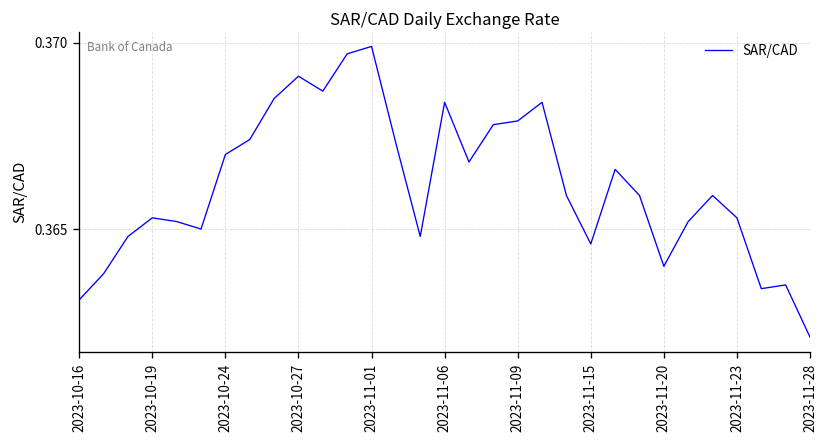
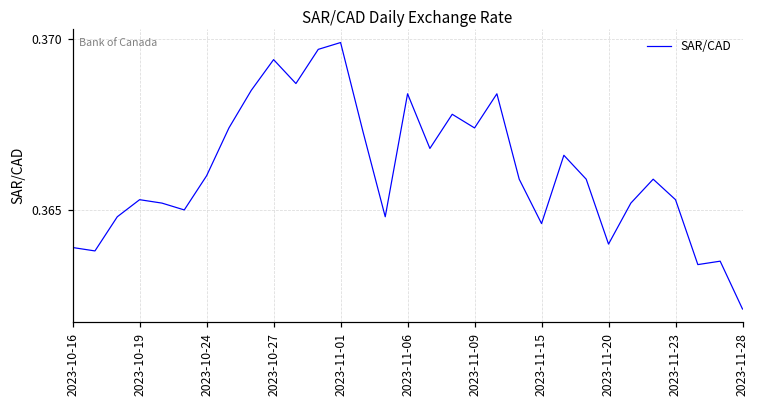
  {
-   "2023-10-16": 0.3631,
+   "2023-10-16": 0.3639,
    "2023-10-19": 0.3653,
-   "2023-10-24": 0.367,
-   "2023-10-27": 0.3691,
+   "2023-10-24": 0.366,
+   "2023-10-27": 0.3694,
    "2023-11-01": 0.3699,
    "2023-11-06": 0.3684,
-   "2023-11-09": 0.3679,
+   "2023-11-09": 0.3674,
    "2023-11-15": 0.3646,
    "2023-11-20": 0.3640,
    "2023-11-23": 0.3653,
    "2023-11-28": 0.3621
  }
